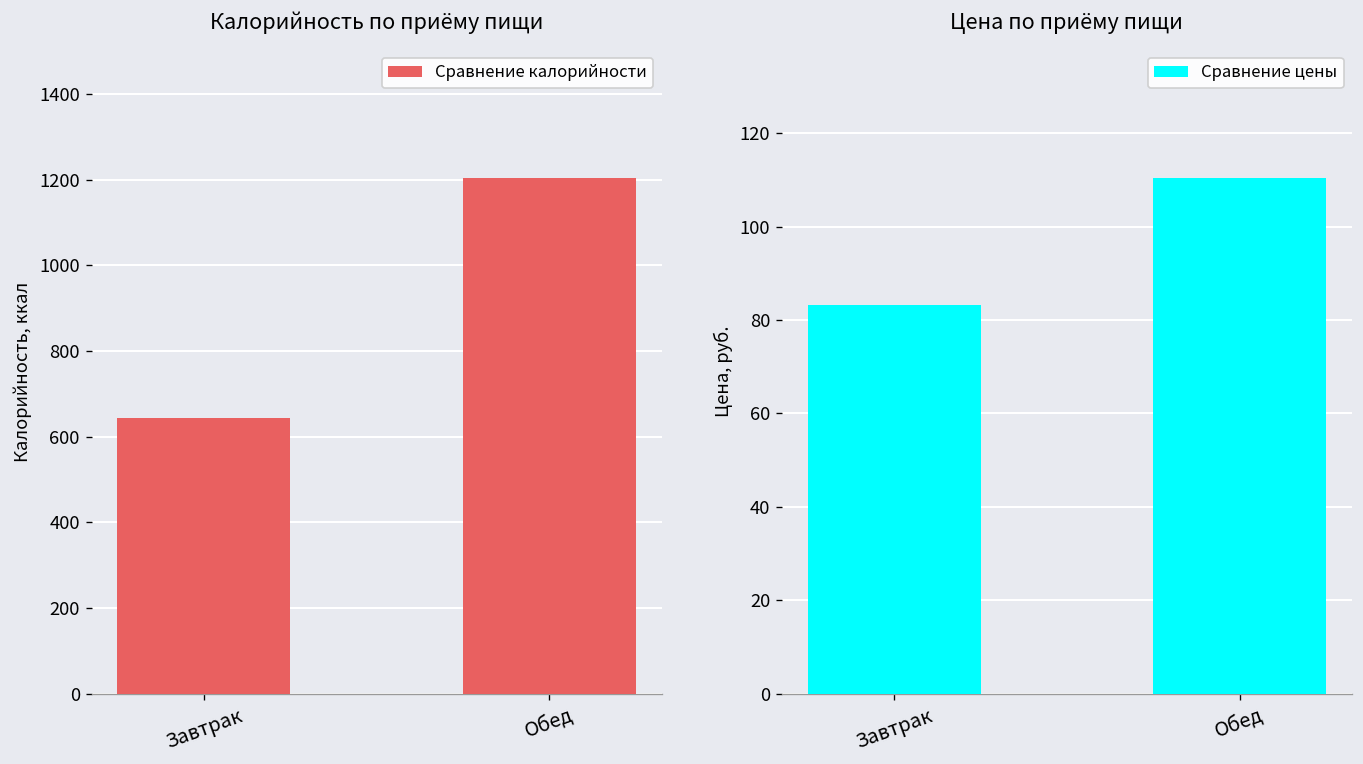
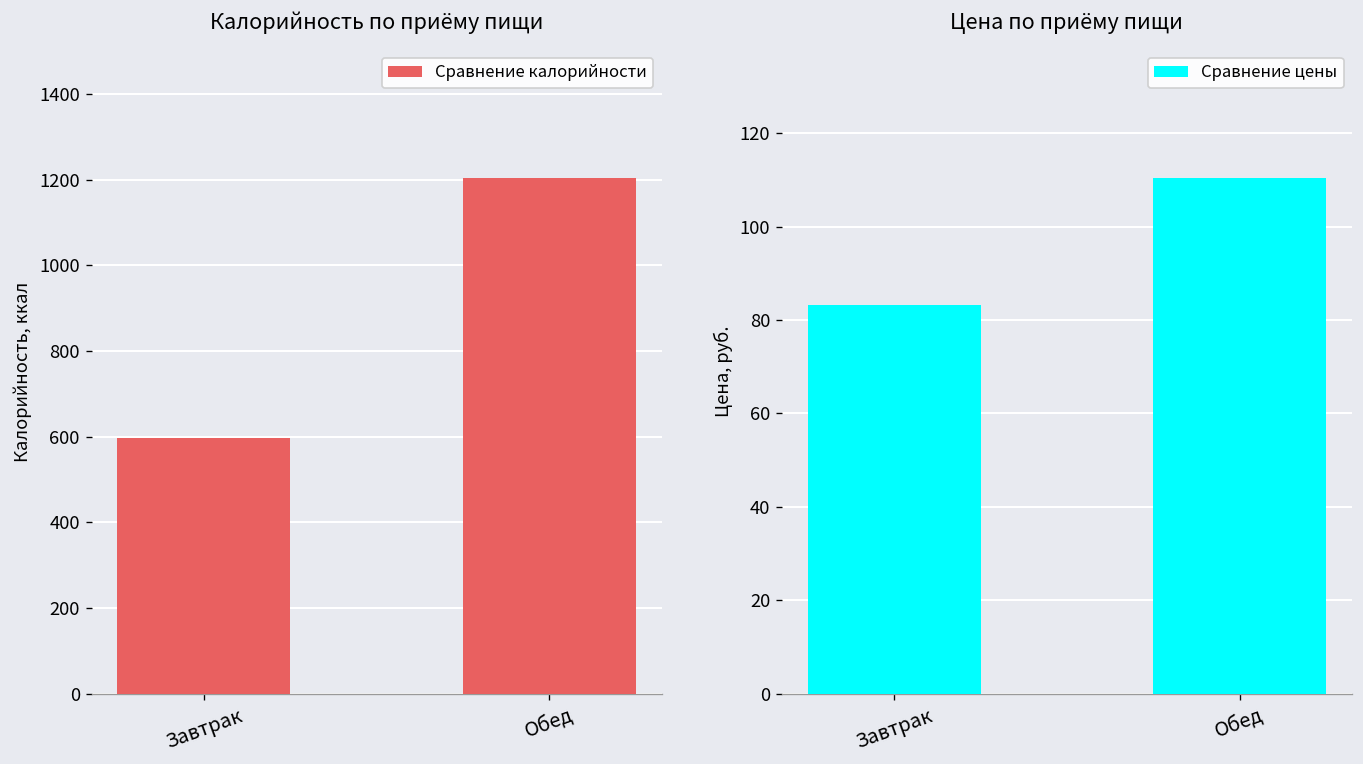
  {
    "Калорийность по приёму пищи": {
-     "Завтрак": 640,
+     "Завтрак": 600,
      "Обед": 1200
    },
    "Цена по приёму пищи": {
      "Завтрак": 83,
      "Обед": 110
    }
  }
